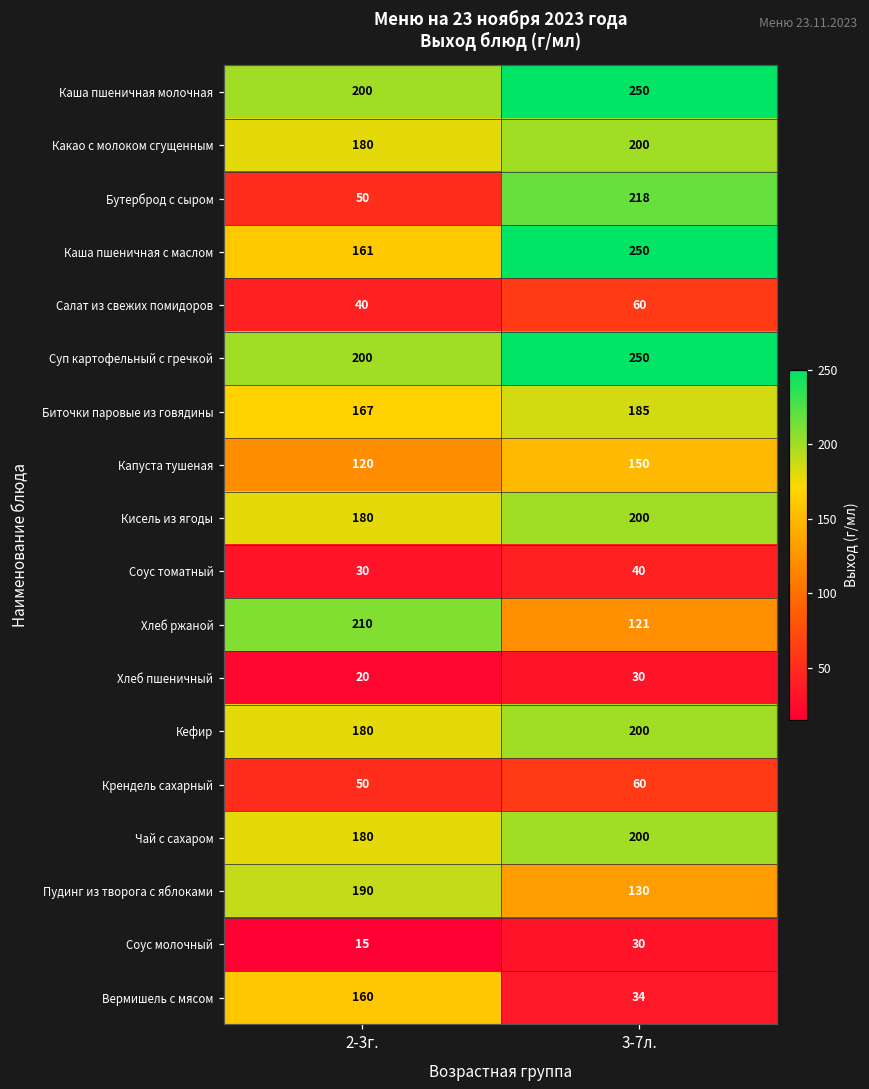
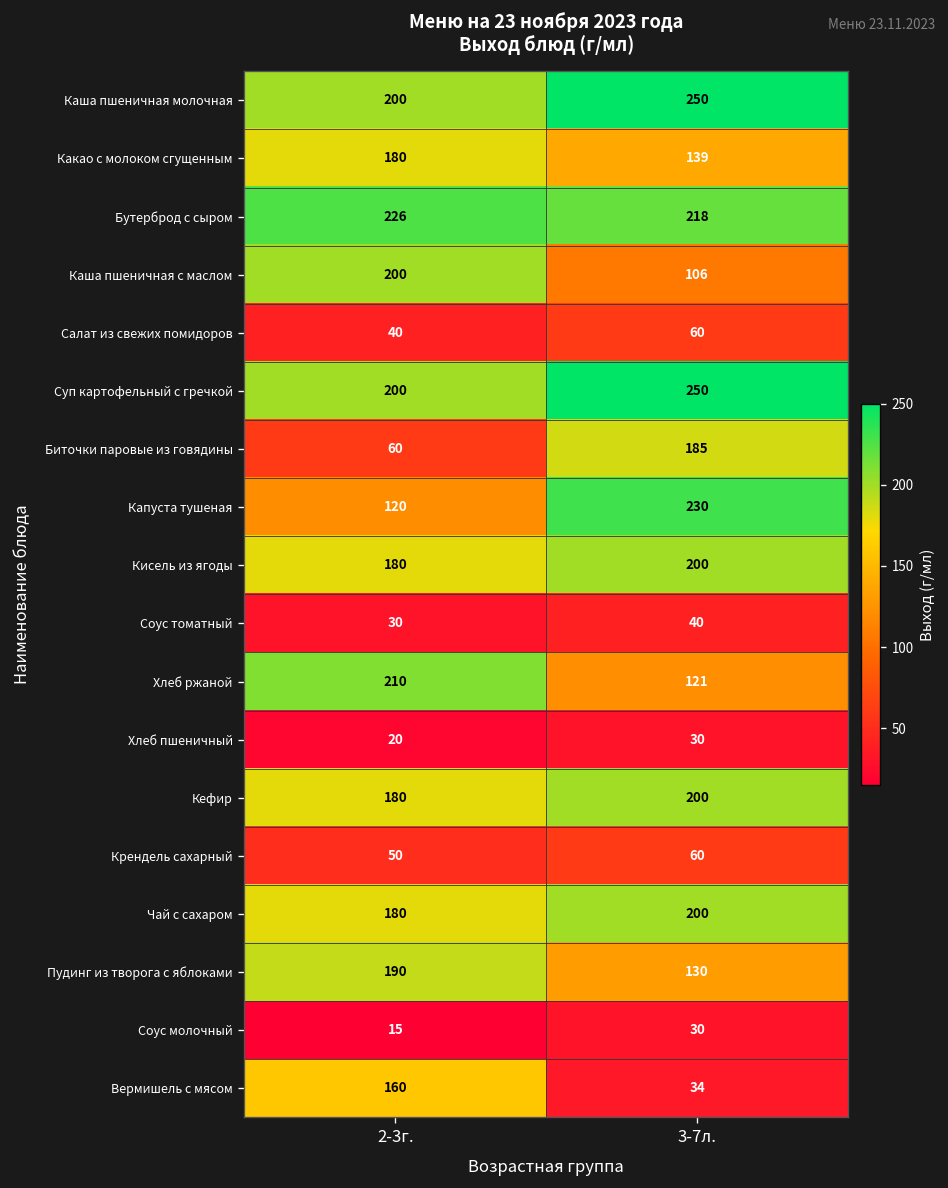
  {
    "Каша пшеничная молочная": {
      "2-3г.": 200,
      "3-7л.": 250
    },
    "Какао с молоком сгущенным": {
      "2-3г.": 180,
-     "3-7л.": 200
+     "3-7л.": 139
    },
    "Бутерброд с сыром": {
-     "2-3г.": 50,
+     "2-3г.": 226,
      "3-7л.": 218
    },
    "Каша пшеничная с маслом": {
-     "2-3г.": 161,
-     "3-7л.": 250
+     "2-3г.": 200,
+     "3-7л.": 106
    },
    "Салат из свежих помидоров": {
      "2-3г.": 40,
      "3-7л.": 60
    },
    "Суп картофельный с гречкой": {
      "2-3г.": 200,
      "3-7л.": 250
    },
    "Биточки паровые из говядины": {
-     "2-3г.": 167,
+     "2-3г.": 60,
      "3-7л.": 185
    },
    "Капуста тушеная": {
      "2-3г.": 120,
-     "3-7л.": 150
+     "3-7л.": 230
    },
    "Кисель из ягоды": {
      "2-3г.": 180,
      "3-7л.": 200
    },
    "Соус томатный": {
      "2-3г.": 30,
      "3-7л.": 40
    },
    "Хлеб ржаной": {
      "2-3г.": 210,
      "3-7л.": 121
    },
    "Хлеб пшеничный": {
      "2-3г.": 20,
      "3-7л.": 30
    },
    "Кефир": {
      "2-3г.": 180,
      "3-7л.": 200
    },
    "Крендель сахарный": {
      "2-3г.": 50,
      "3-7л.": 60
    },
    "Чай с сахаром": {
      "2-3г.": 180,
      "3-7л.": 200
    },
    "Пудинг из творога с яблоками": {
      "2-3г.": 190,
      "3-7л.": 130
    },
    "Соус молочный": {
      "2-3г.": 15,
      "3-7л.": 30
    },
    "Вермишель с мясом": {
      "2-3г.": 160,
      "3-7л.": 34
    }
  }
